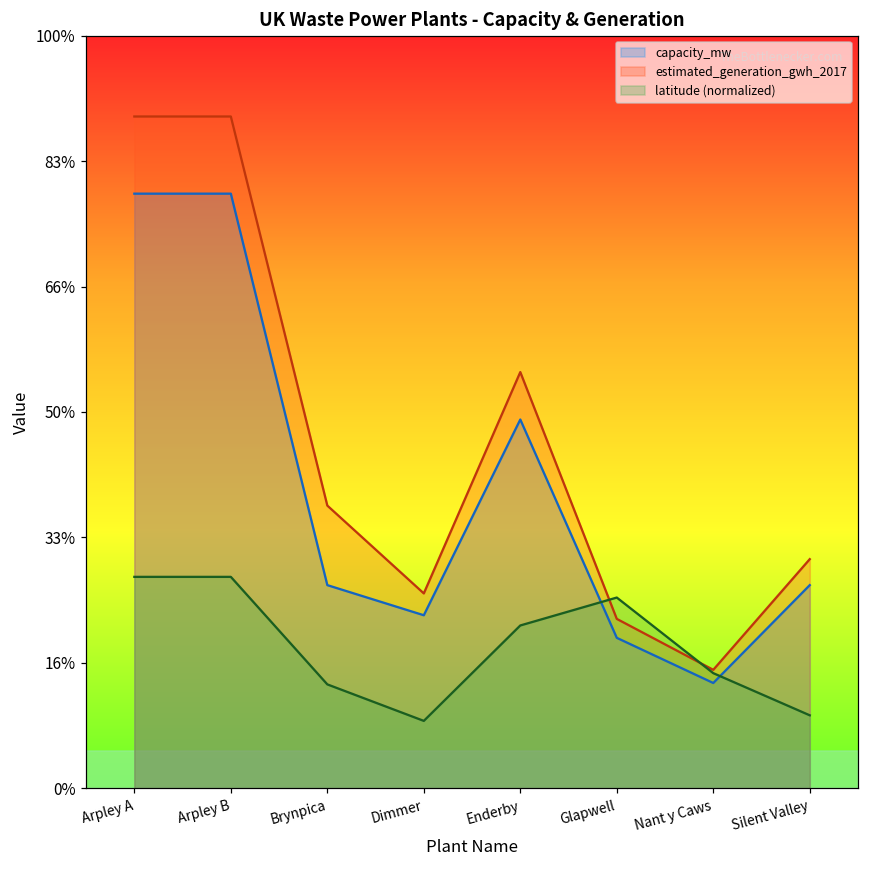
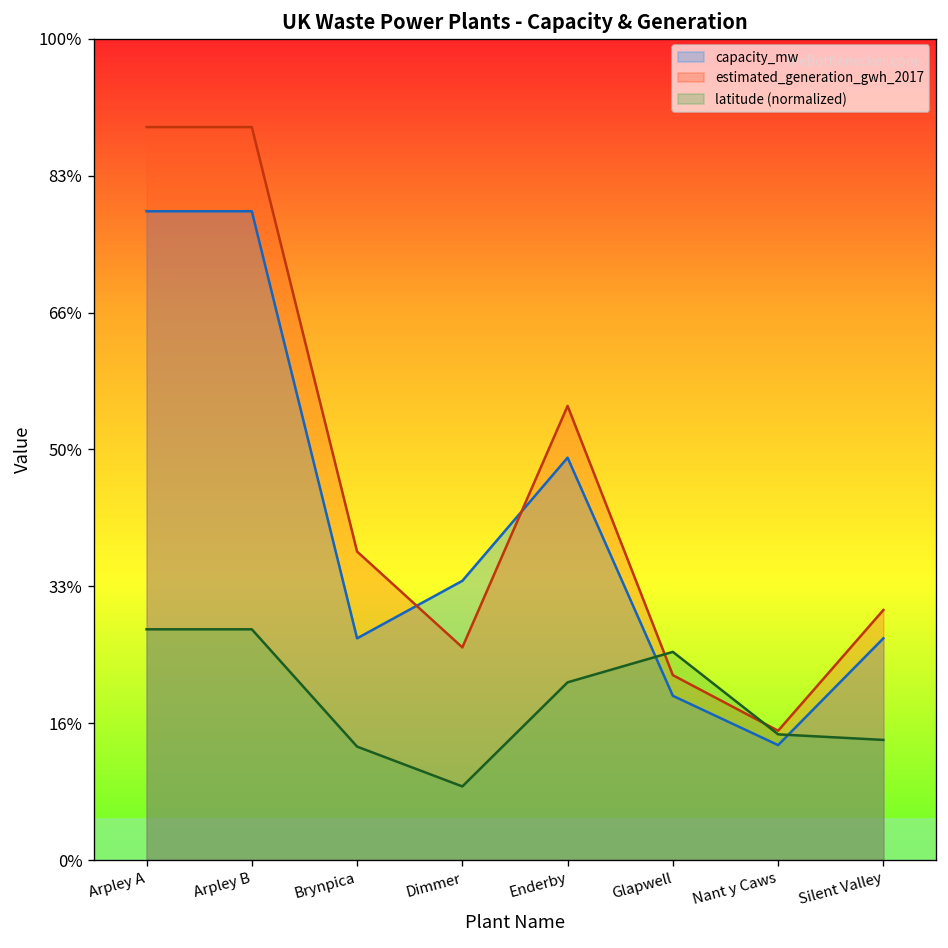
  {
    "capacity_mw": {
      "Arpley A": "79%",
      "Arpley B": "79%",
      "Brynpica": "27%",
-     "Dimmer": "23%",
+     "Dimmer": "34%",
      "Enderby": "49%",
      "Glapwell": "20%",
      "Nant y Caws": "14%",
      "Silent Valley": "27%"
    },
    "estimated_generation_gwh_2017": {
      "Arpley A": "89%",
      "Arpley B": "89%",
      "Brynpica": "38%",
      "Dimmer": "26%",
      "Enderby": "55%",
      "Glapwell": "23%",
      "Nant y Caws": "16%",
      "Silent Valley": "30%"
    },
    "latitude (normalized)": {
      "Arpley A": "28%",
      "Arpley B": "28%",
      "Brynpica": "14%",
      "Dimmer": "9%",
      "Enderby": "22%",
      "Glapwell": "25%",
      "Nant y Caws": "15%",
-     "Silent Valley": "10%"
+     "Silent Valley": "15%"
    }
  }
